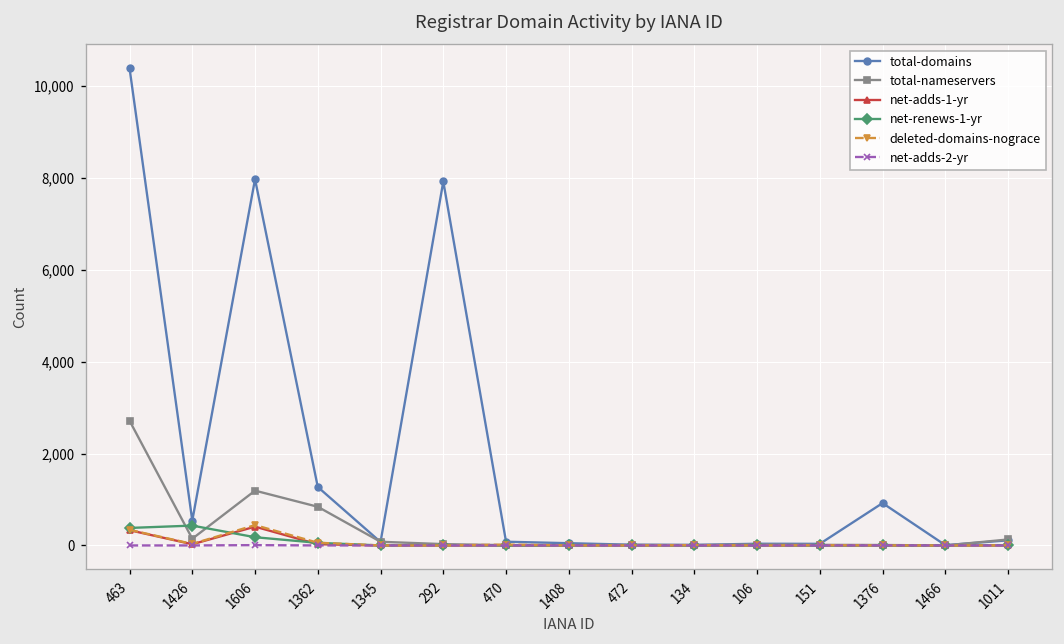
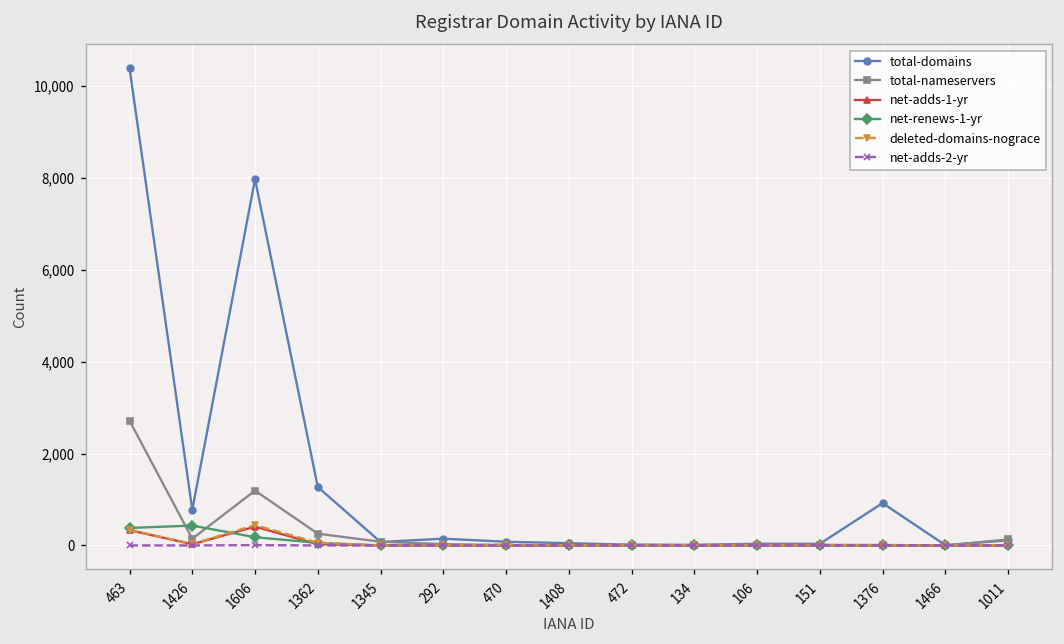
  {
    "total-domains": {
      "463": "10,400",
-     "1426": "500",
+     "1426": "800",
      "1606": "8,000",
      "1362": "1,300",
-     "292": "7,900",
+     "292": "100",
      "1376": "900"
    },
    "total-nameservers": {
      "463": "2,700",
      "1426": "100",
      "1606": "1,200",
-     "1362": "800"
+     "1362": "300"
    },
    "net-renews-1-yr": {
      "1426": "400",
      "1606": "200"
    },
    "net-adds-2-yr": {
      "463": "0",
      "1606": "0"
    }
  }
